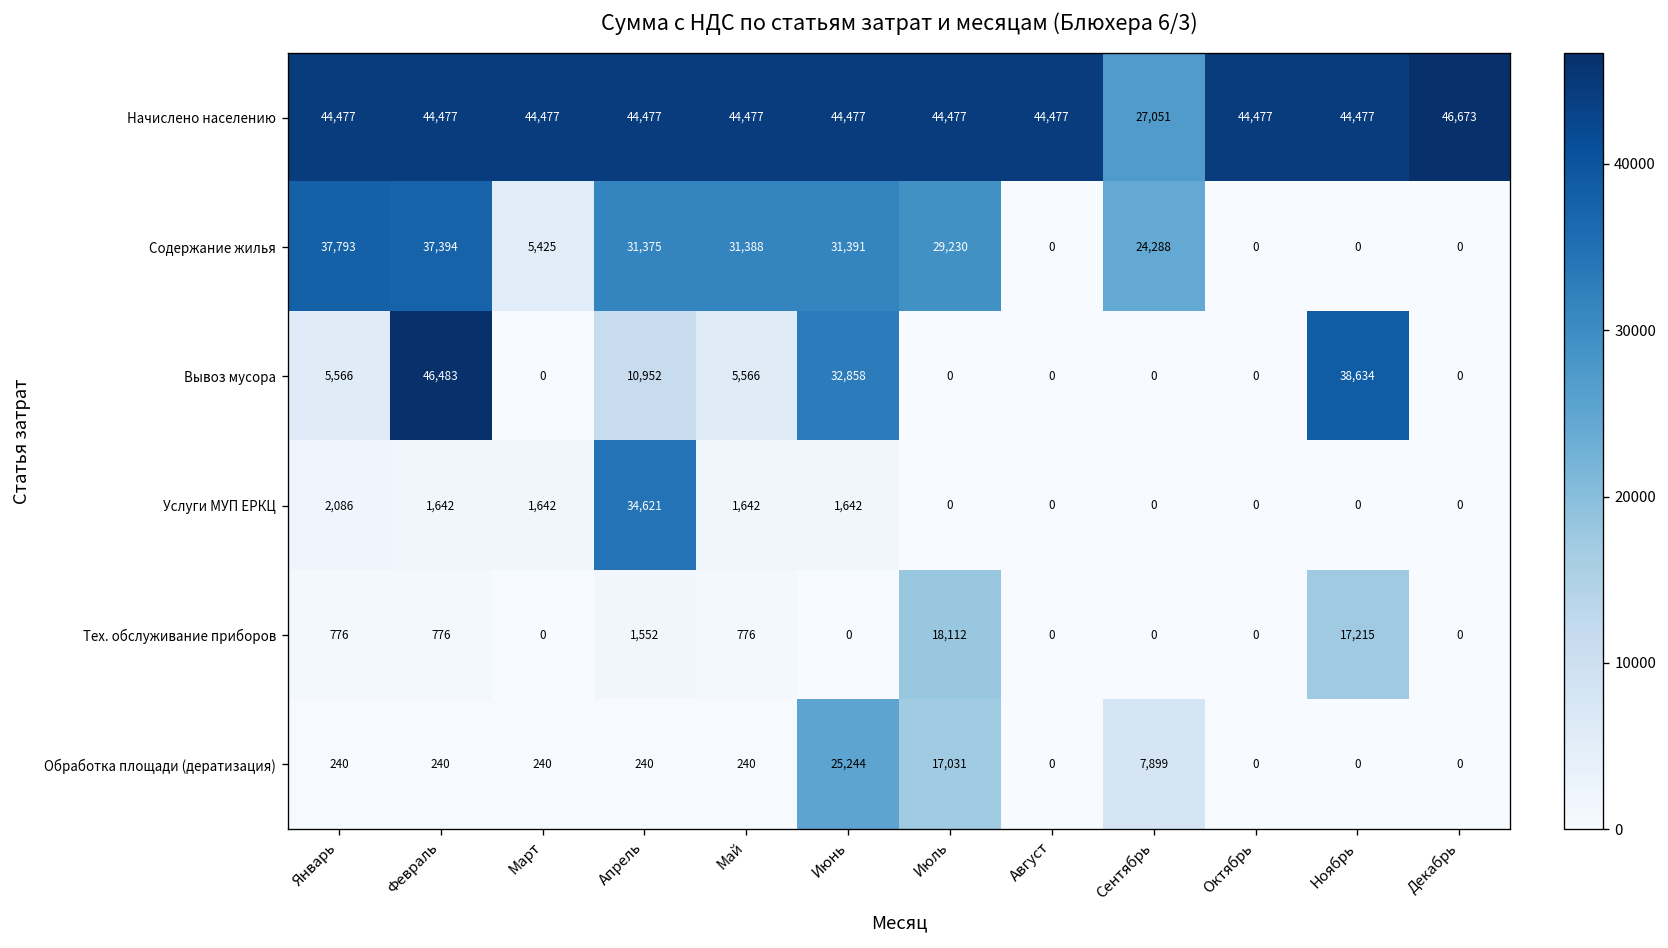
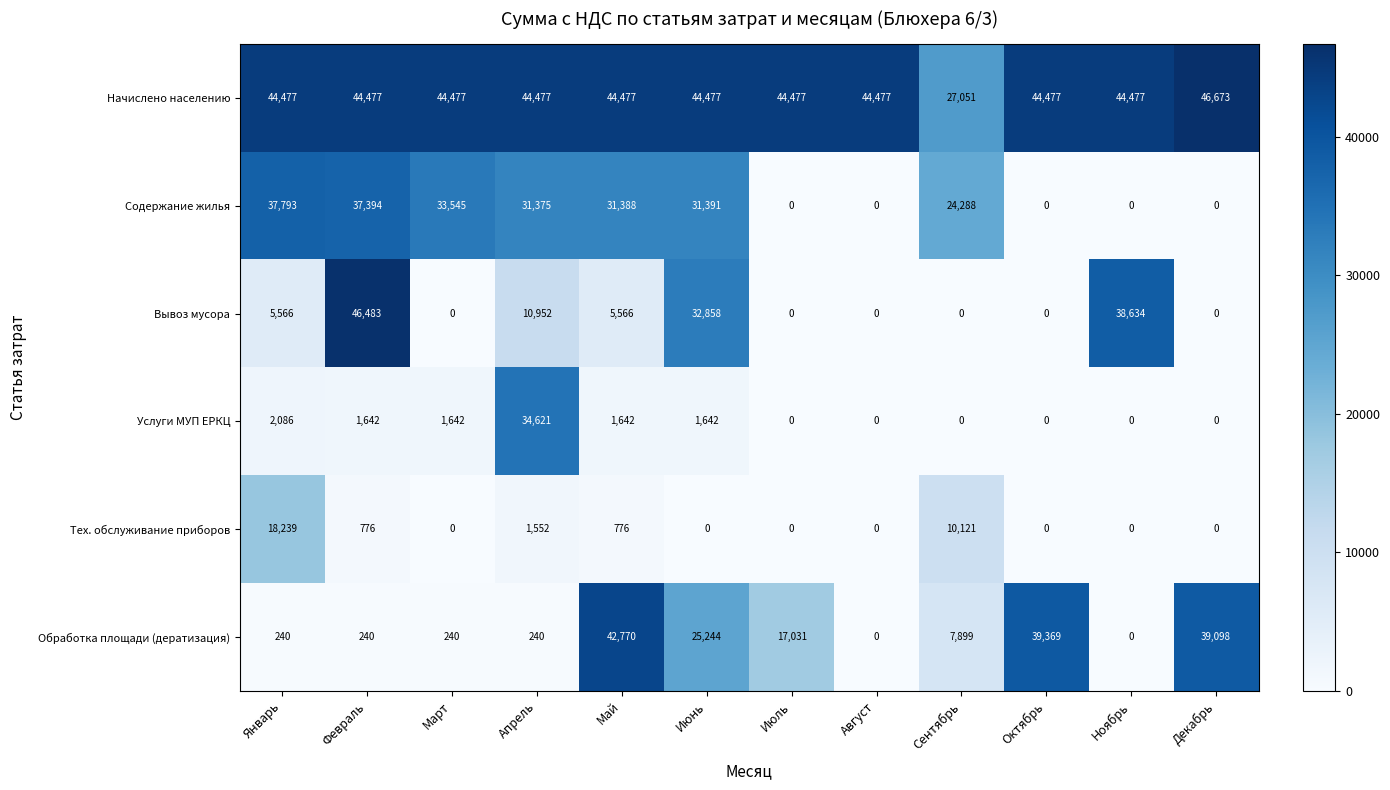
  {
    "Начислено населению": {
      "Январь": "44,477",
      "Февраль": "44,477",
      "Март": "44,477",
      "Апрель": "44,477",
      "Май": "44,477",
      "Июнь": "44,477",
      "Июль": "44,477",
      "Август": "44,477",
      "Сентябрь": "27,051",
      "Октябрь": "44,477",
      "Ноябрь": "44,477",
      "Декабрь": "46,673"
    },
    "Содержание жилья": {
      "Январь": "37,793",
      "Февраль": "37,394",
-     "Март": "5,425",
+     "Март": "33,545",
      "Апрель": "31,375",
      "Май": "31,388",
      "Июнь": "31,391",
-     "Июль": "29,230",
+     "Июль": "0",
      "Август": "0",
      "Сентябрь": "24,288",
      "Октябрь": "0",
      "Ноябрь": "0",
      "Декабрь": "0"
    },
    "Вывоз мусора": {
      "Январь": "5,566",
      "Февраль": "46,483",
      "Март": "0",
      "Апрель": "10,952",
      "Май": "5,566",
      "Июнь": "32,858",
      "Июль": "0",
      "Август": "0",
      "Сентябрь": "0",
      "Октябрь": "0",
      "Ноябрь": "38,634",
      "Декабрь": "0"
    },
    "Услуги МУП ЕРКЦ": {
      "Январь": "2,086",
      "Февраль": "1,642",
      "Март": "1,642",
      "Апрель": "34,621",
      "Май": "1,642",
      "Июнь": "1,642",
      "Июль": "0",
      "Август": "0",
      "Сентябрь": "0",
      "Октябрь": "0",
      "Ноябрь": "0",
      "Декабрь": "0"
    },
    "Тех. обслуживание приборов": {
-     "Январь": "776",
+     "Январь": "18,239",
      "Февраль": "776",
      "Март": "0",
      "Апрель": "1,552",
      "Май": "776",
      "Июнь": "0",
-     "Июль": "18,112",
+     "Июль": "0",
      "Август": "0",
-     "Сентябрь": "0",
+     "Сентябрь": "10,121",
      "Октябрь": "0",
-     "Ноябрь": "17,215",
+     "Ноябрь": "0",
      "Декабрь": "0"
    },
    "Обработка площади (дератизация)": {
      "Январь": "240",
      "Февраль": "240",
      "Март": "240",
      "Апрель": "240",
-     "Май": "240",
+     "Май": "42,770",
      "Июнь": "25,244",
      "Июль": "17,031",
      "Август": "0",
      "Сентябрь": "7,899",
-     "Октябрь": "0",
+     "Октябрь": "39,369",
      "Ноябрь": "0",
-     "Декабрь": "0"
+     "Декабрь": "39,098"
    }
  }
